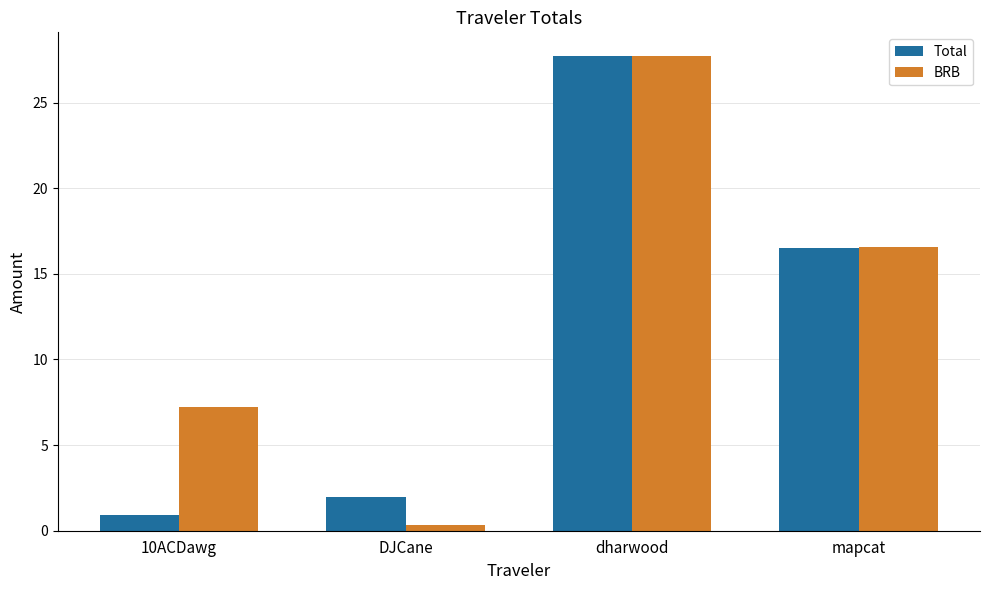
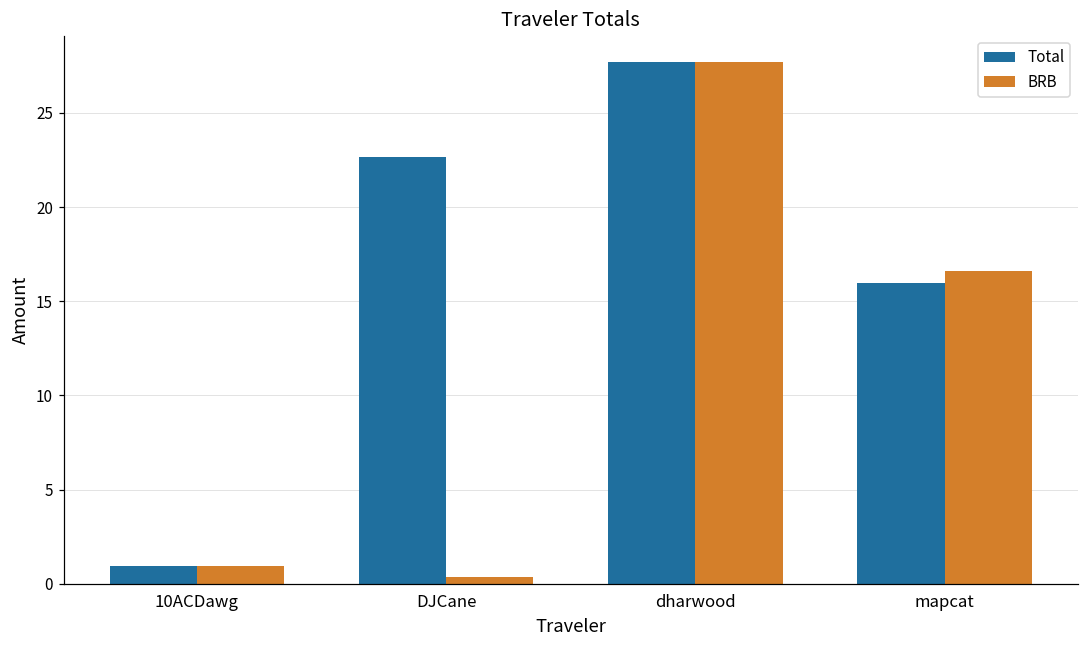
  {
    "Total": {
      "10ACDawg": 0.9,
-     "DJCane": 2.0,
+     "DJCane": 22.7,
      "dharwood": 27.7,
-     "mapcat": 16.5
+     "mapcat": 16.0
    },
    "BRB": {
-     "10ACDawg": 7.2,
+     "10ACDawg": 0.9,
      "DJCane": 0.4,
      "dharwood": 27.7,
      "mapcat": 16.6
    }
  }
